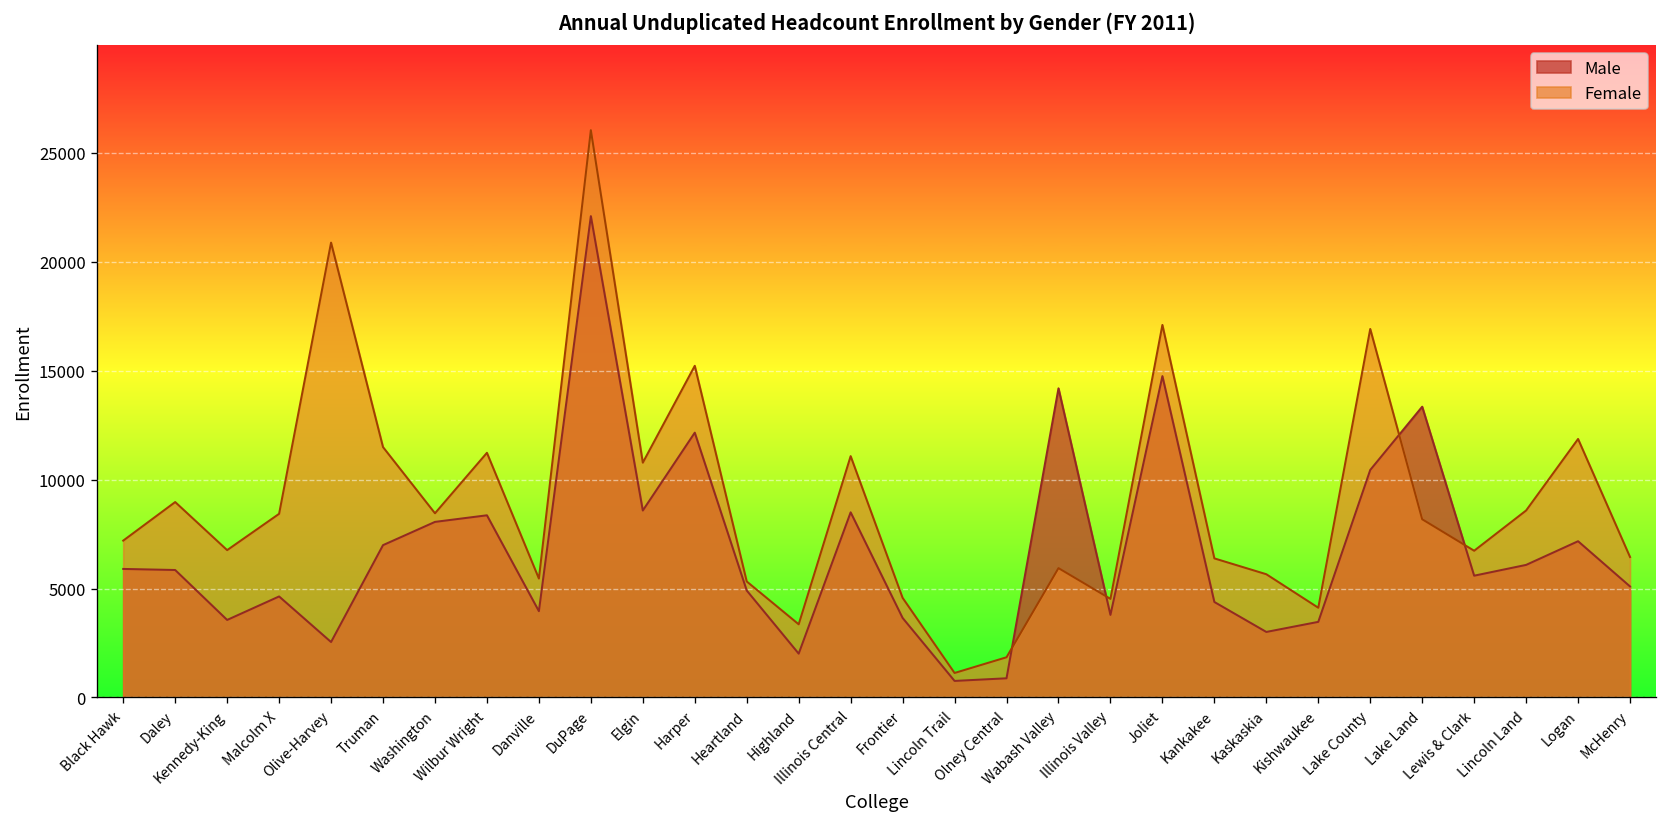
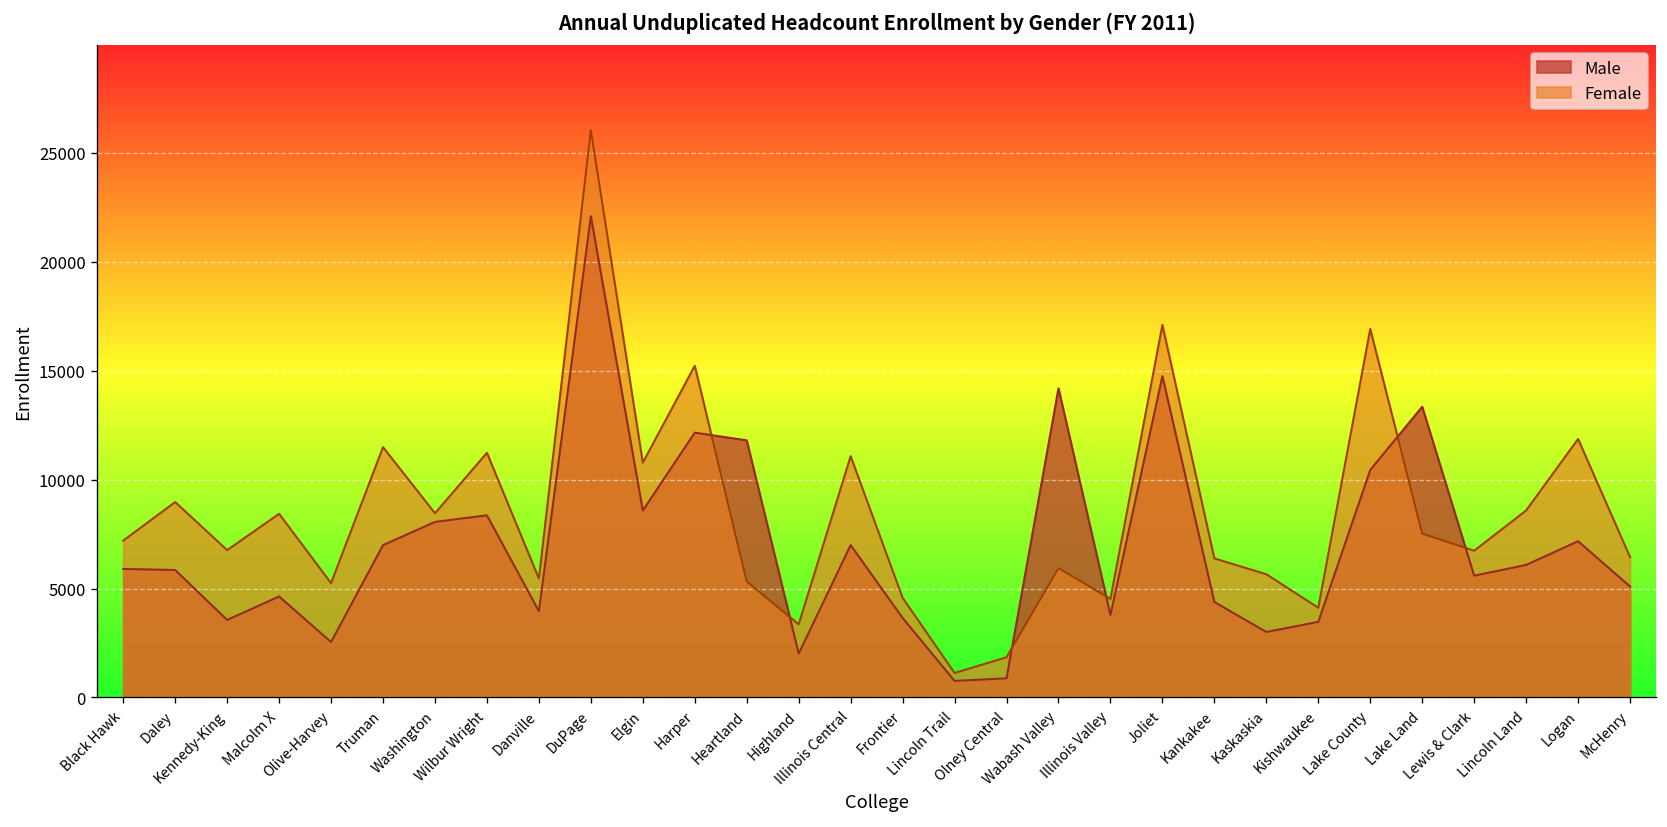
  {
    "Male": {
      "Black Hawk": 5900,
      "Daley": 5900,
      "Kennedy-King": 3600,
      "Malcolm X": 4600,
      "Olive-Harvey": 2500,
      "Truman": 7000,
      "Washington": 8100,
      "Wilbur Wright": 8400,
      "Danville": 4000,
      "DuPage": 22100,
      "Elgin": 8600,
      "Harper": 12200,
-     "Heartland": 4900,
+     "Heartland": 11800,
      "Highland": 2000,
-     "Illinois Central": 8500,
+     "Illinois Central": 7000,
      "Frontier": 3700,
      "Lincoln Trail": 800,
      "Olney Central": 900,
      "Wabash Valley": 14200,
      "Illinois Valley": 3800,
      "Joliet": 14700,
      "Kankakee": 4400,
      "Kaskaskia": 3000,
      "Kishwaukee": 3500,
      "Lake County": 10400,
      "Lake Land": 13300,
      "Lewis & Clark": 5600,
      "Lincoln Land": 6100,
      "Logan": 7200,
      "McHenry": 5100
    },
    "Female": {
      "Black Hawk": 7200,
      "Daley": 9000,
      "Kennedy-King": 6800,
      "Malcolm X": 8400,
-     "Olive-Harvey": 20900,
+     "Olive-Harvey": 5200,
      "Truman": 11500,
      "Washington": 8500,
      "Wilbur Wright": 11200,
      "Danville": 5500,
      "DuPage": 26000,
      "Elgin": 10800,
      "Harper": 15200,
      "Heartland": 5300,
      "Highland": 3400,
      "Illinois Central": 11100,
      "Frontier": 4600,
      "Lincoln Trail": 1100,
      "Olney Central": 1800,
      "Wabash Valley": 5900,
      "Illinois Valley": 4500,
      "Joliet": 17100,
      "Kankakee": 6400,
      "Kaskaskia": 5700,
      "Kishwaukee": 4100,
      "Lake County": 16900,
-     "Lake Land": 8200,
+     "Lake Land": 7500,
      "Lewis & Clark": 6700,
      "Lincoln Land": 8600,
      "Logan": 11900,
      "McHenry": 6400
    }
  }
